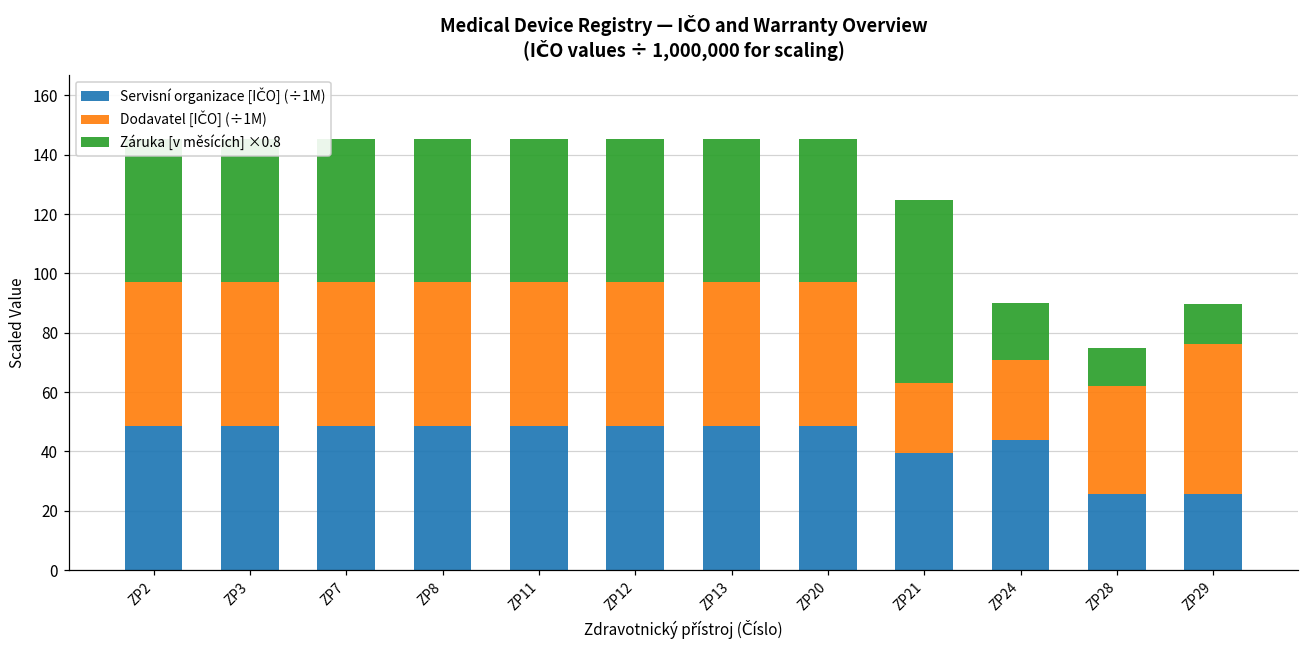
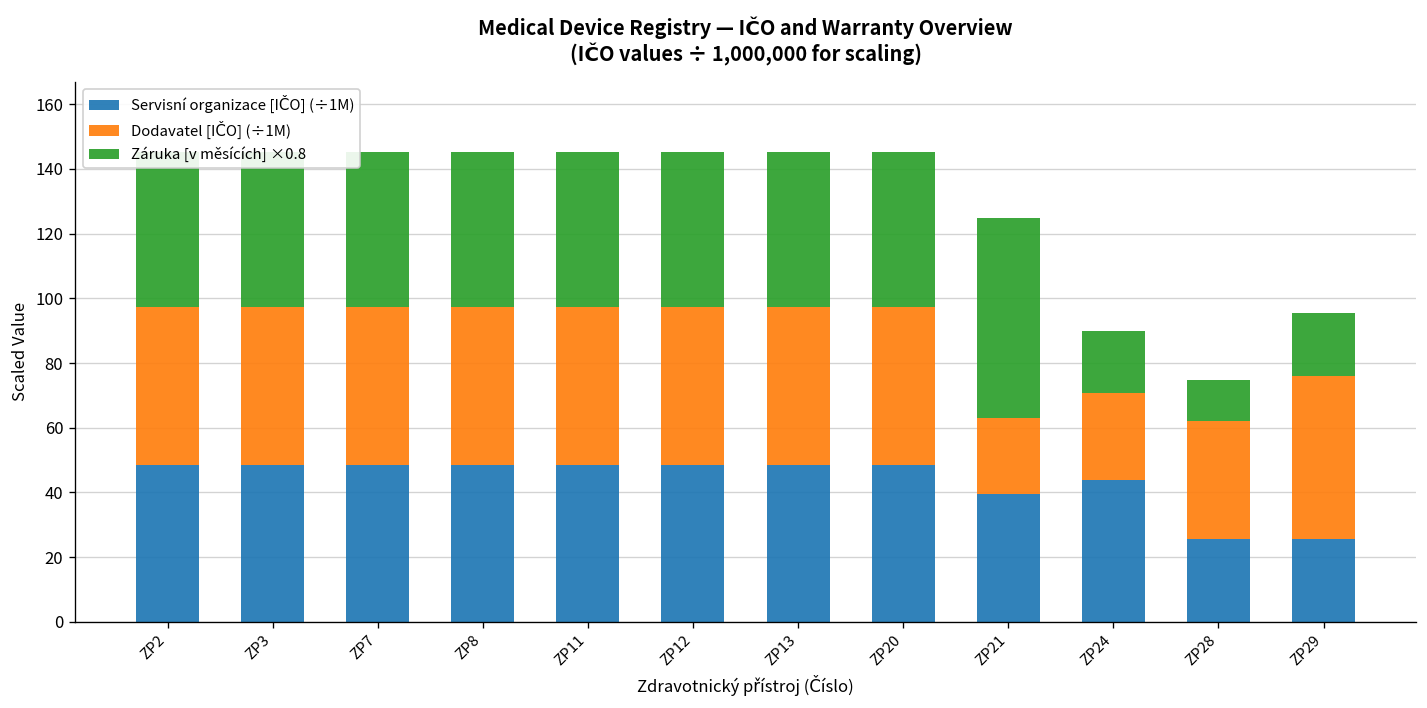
  {
    "Servisní organizace [IČO] (÷1M)": {
      "ZP2": 49,
      "ZP3": 49,
      "ZP7": 49,
      "ZP8": 49,
      "ZP11": 49,
      "ZP12": 49,
      "ZP13": 49,
      "ZP20": 49,
      "ZP21": 40,
      "ZP24": 44,
      "ZP28": 26,
      "ZP29": 26
    },
    "Dodavatel [IČO] (÷1M)": {
      "ZP2": 49,
      "ZP3": 49,
      "ZP7": 49,
      "ZP8": 49,
      "ZP11": 49,
      "ZP12": 49,
      "ZP13": 49,
      "ZP20": 49,
      "ZP21": 24,
      "ZP24": 27,
      "ZP28": 36,
      "ZP29": 50
    },
    "Záruka [v měsících] ×0.8": {
      "ZP7": 48,
      "ZP8": 48,
      "ZP11": 48,
      "ZP12": 48,
      "ZP13": 48,
      "ZP20": 48,
      "ZP21": 62,
      "ZP24": 19,
      "ZP28": 13,
-     "ZP29": 14
+     "ZP29": 19
    }
  }
